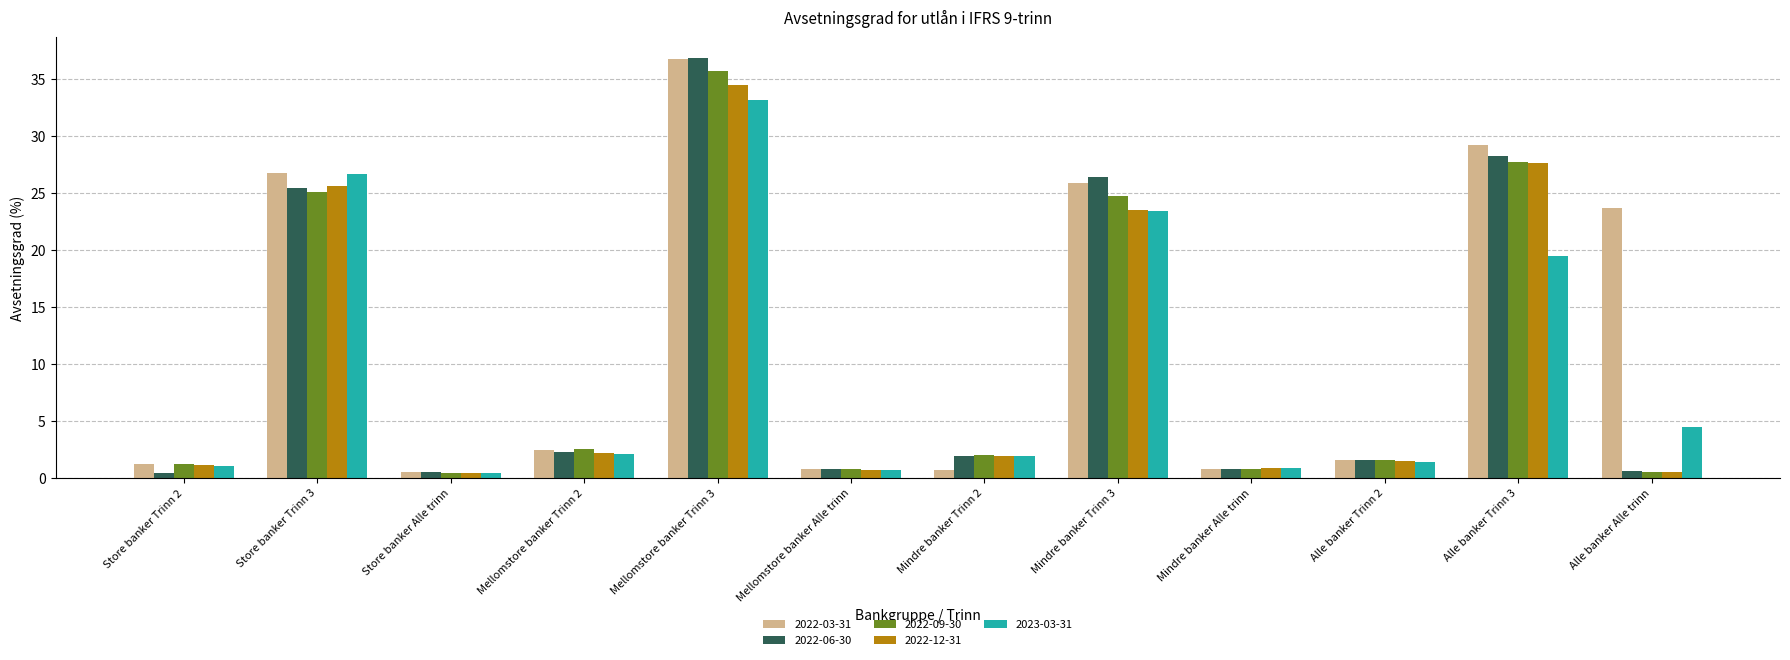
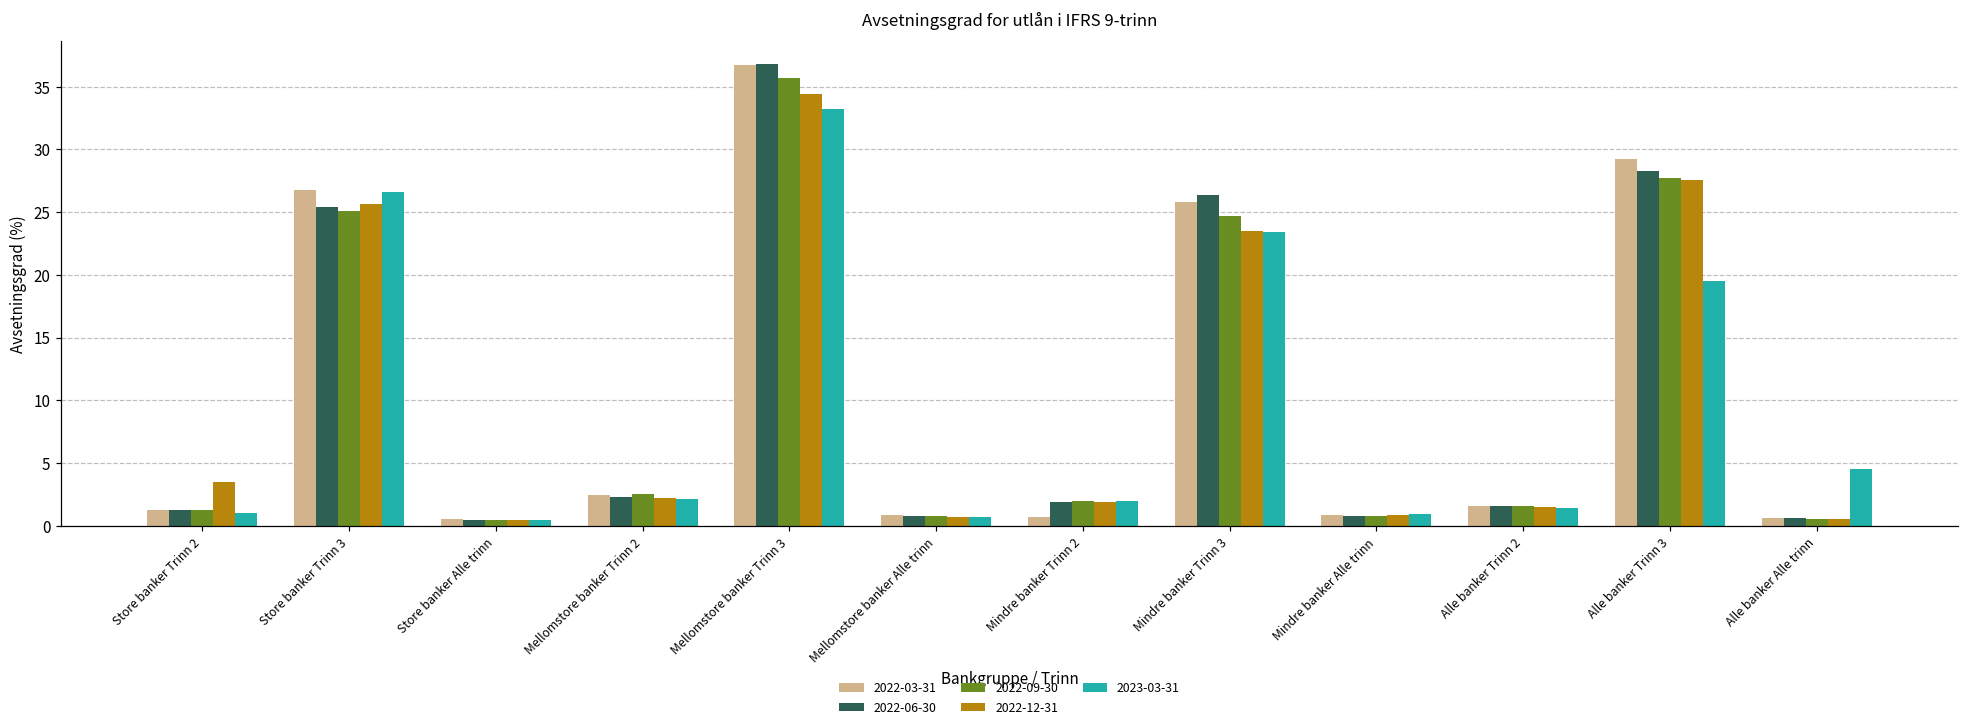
  {
    "2022-03-31": {
      "Store banker Trinn 2": 1.2,
      "Store banker Trinn 3": 26.8,
      "Store banker Alle trinn": 0.5,
      "Mellomstore banker Trinn 2": 2.4,
      "Mellomstore banker Trinn 3": 36.7,
      "Mellomstore banker Alle trinn": 0.8,
      "Mindre banker Trinn 2": 0.7,
      "Mindre banker Trinn 3": 25.8,
      "Mindre banker Alle trinn": 0.8,
      "Alle banker Trinn 2": 1.6,
      "Alle banker Trinn 3": 29.2,
-     "Alle banker Alle trinn": 23.7
+     "Alle banker Alle trinn": 0.6
    },
    "2022-06-30": {
-     "Store banker Trinn 2": 0.4,
+     "Store banker Trinn 2": 1.2,
      "Store banker Trinn 3": 25.4,
      "Store banker Alle trinn": 0.5,
      "Mellomstore banker Trinn 2": 2.3,
      "Mellomstore banker Trinn 3": 36.8,
      "Mellomstore banker Alle trinn": 0.8,
      "Mindre banker Trinn 2": 1.9,
      "Mindre banker Trinn 3": 26.4,
      "Mindre banker Alle trinn": 0.8,
      "Alle banker Trinn 2": 1.6,
      "Alle banker Trinn 3": 28.2,
      "Alle banker Alle trinn": 0.6
    },
    "2022-09-30": {
      "Store banker Trinn 2": 1.2,
      "Store banker Trinn 3": 25.1,
      "Store banker Alle trinn": 0.5,
      "Mellomstore banker Trinn 2": 2.5,
      "Mellomstore banker Trinn 3": 35.7,
      "Mellomstore banker Alle trinn": 0.7,
      "Mindre banker Trinn 2": 2.0,
      "Mindre banker Trinn 3": 24.7,
      "Mindre banker Alle trinn": 0.8,
      "Alle banker Trinn 2": 1.6,
      "Alle banker Trinn 3": 27.7,
      "Alle banker Alle trinn": 0.6
    },
    "2022-12-31": {
-     "Store banker Trinn 2": 1.1,
+     "Store banker Trinn 2": 3.5,
      "Store banker Trinn 3": 25.6,
      "Store banker Alle trinn": 0.5,
      "Mellomstore banker Trinn 2": 2.2,
      "Mellomstore banker Trinn 3": 34.5,
      "Mellomstore banker Alle trinn": 0.7,
      "Mindre banker Trinn 2": 1.9,
      "Mindre banker Trinn 3": 23.5,
      "Mindre banker Alle trinn": 0.8,
      "Alle banker Trinn 2": 1.5,
      "Alle banker Trinn 3": 27.6,
      "Alle banker Alle trinn": 0.6
    },
    "2023-03-31": {
      "Store banker Trinn 2": 1.0,
      "Store banker Trinn 3": 26.6,
      "Store banker Alle trinn": 0.4,
      "Mellomstore banker Trinn 2": 2.1,
      "Mellomstore banker Trinn 3": 33.2,
      "Mellomstore banker Alle trinn": 0.7,
      "Mindre banker Trinn 2": 2.0,
      "Mindre banker Trinn 3": 23.4,
      "Mindre banker Alle trinn": 0.9,
      "Alle banker Trinn 2": 1.4,
      "Alle banker Trinn 3": 19.5,
      "Alle banker Alle trinn": 4.5
    }
  }
